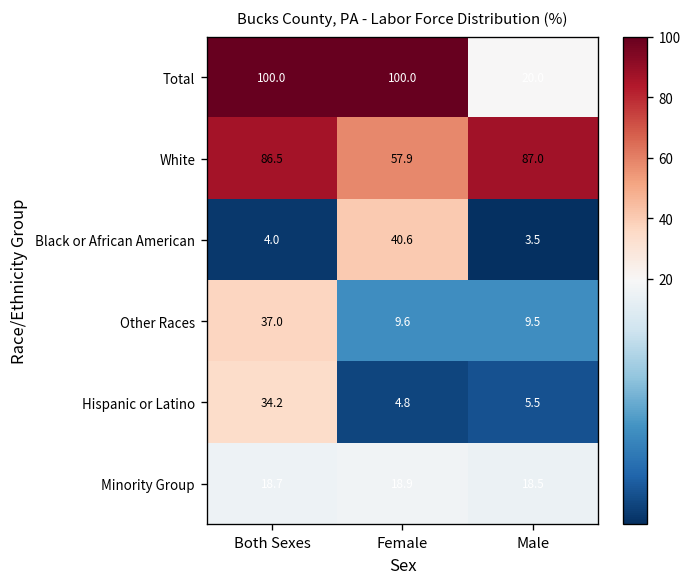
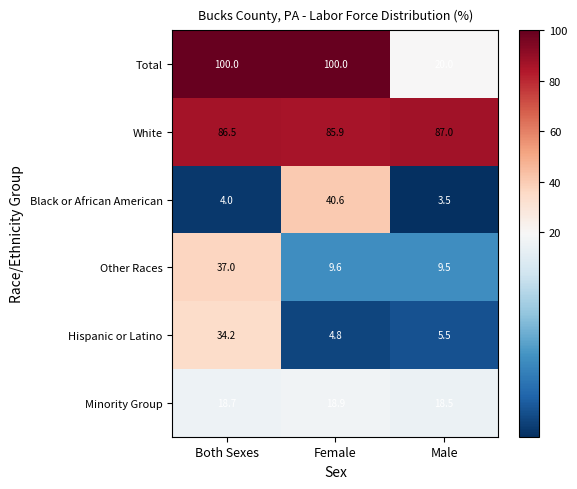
  {
    "Total": {
      "Both Sexes": 100.0,
      "Female": 100.0
    },
    "White": {
      "Both Sexes": 86.5,
-     "Female": 57.9,
+     "Female": 85.9,
      "Male": 87.0
    },
    "Black or African American": {
      "Both Sexes": 4.0,
      "Female": 40.6,
      "Male": 3.5
    },
    "Other Races": {
      "Both Sexes": 37.0,
      "Female": 9.6,
      "Male": 9.5
    },
    "Hispanic or Latino": {
      "Both Sexes": 34.2,
      "Female": 4.8,
      "Male": 5.5
    }
  }
